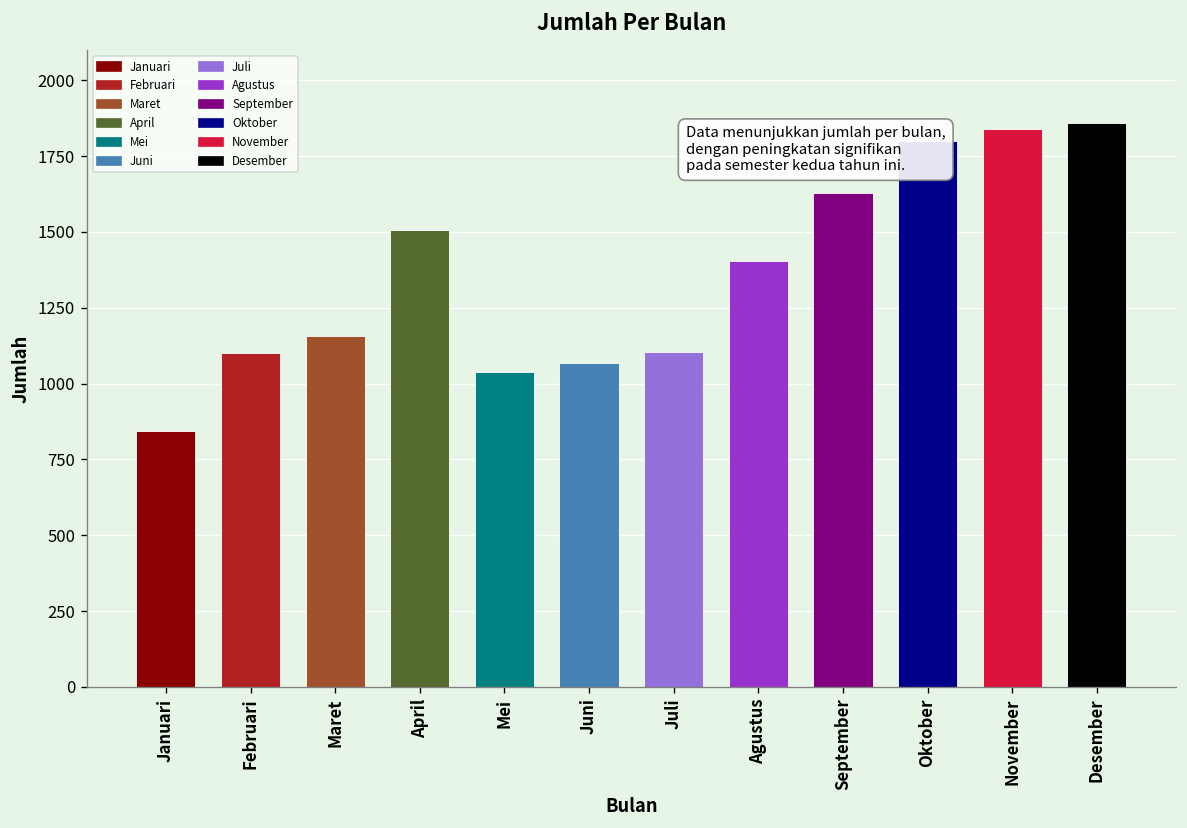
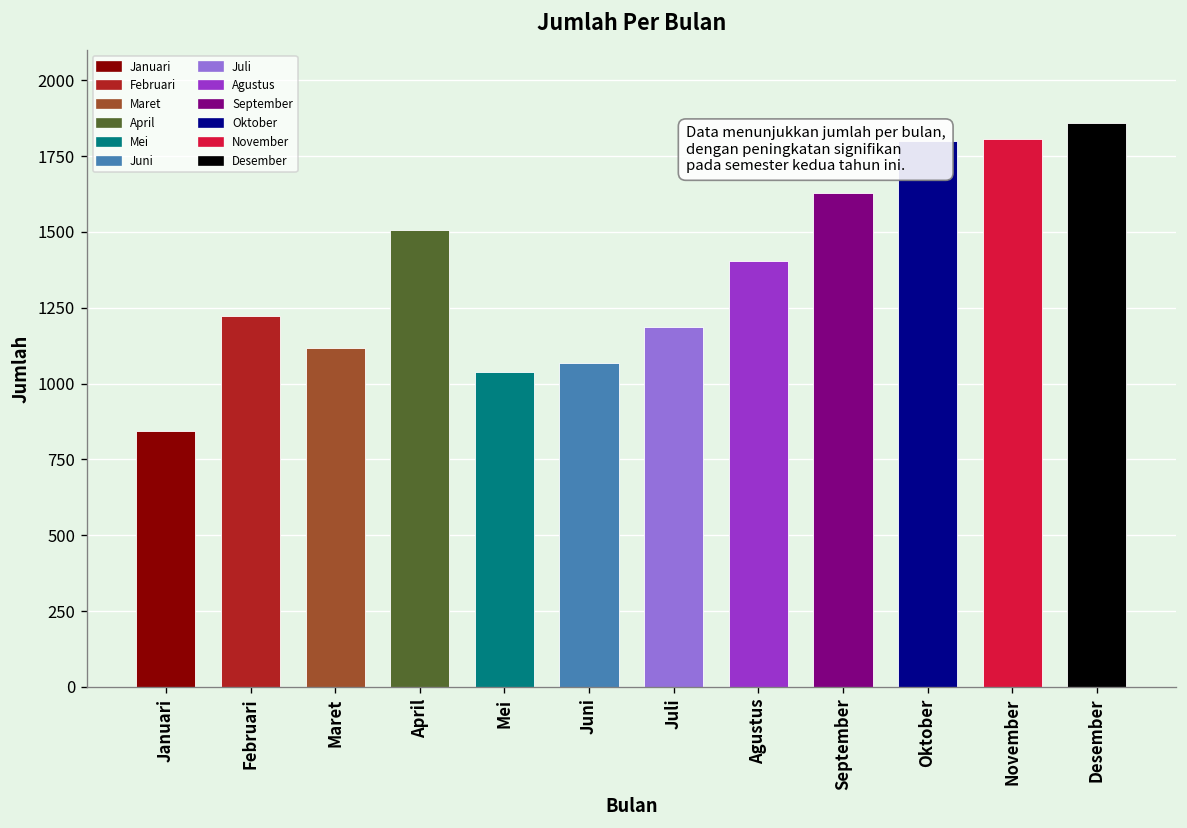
  {
    "Januari": 840,
-   "Februari": 1100,
-   "Maret": 1160,
+   "Februari": 1220,
+   "Maret": 1120,
    "April": 1510,
    "Mei": 1040,
    "Juni": 1070,
-   "Juli": 1110,
+   "Juli": 1190,
    "Agustus": 1410,
    "September": 1630,
-   "November": 1840,
+   "November": 1810,
    "Desember": 1860
  }
